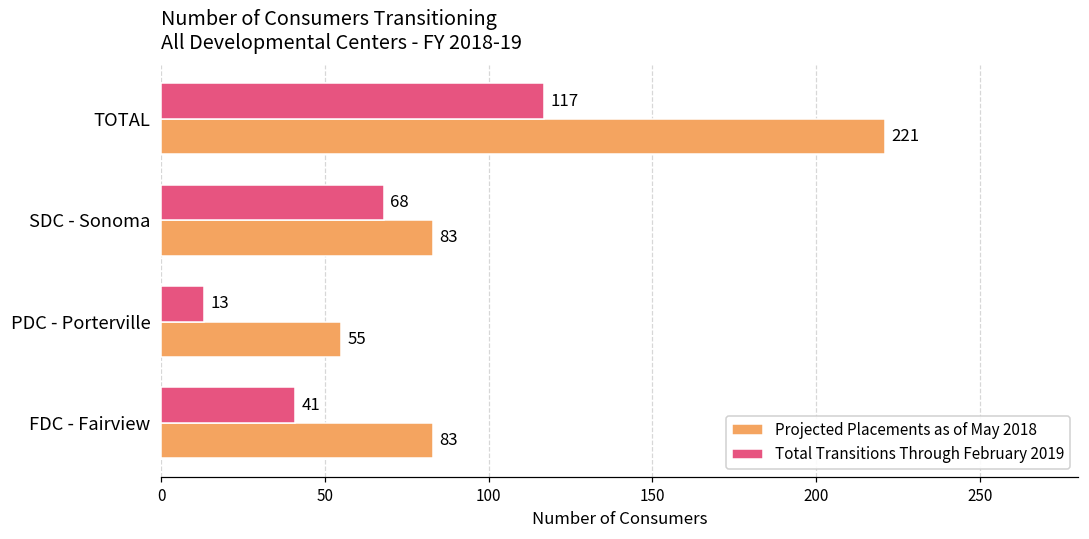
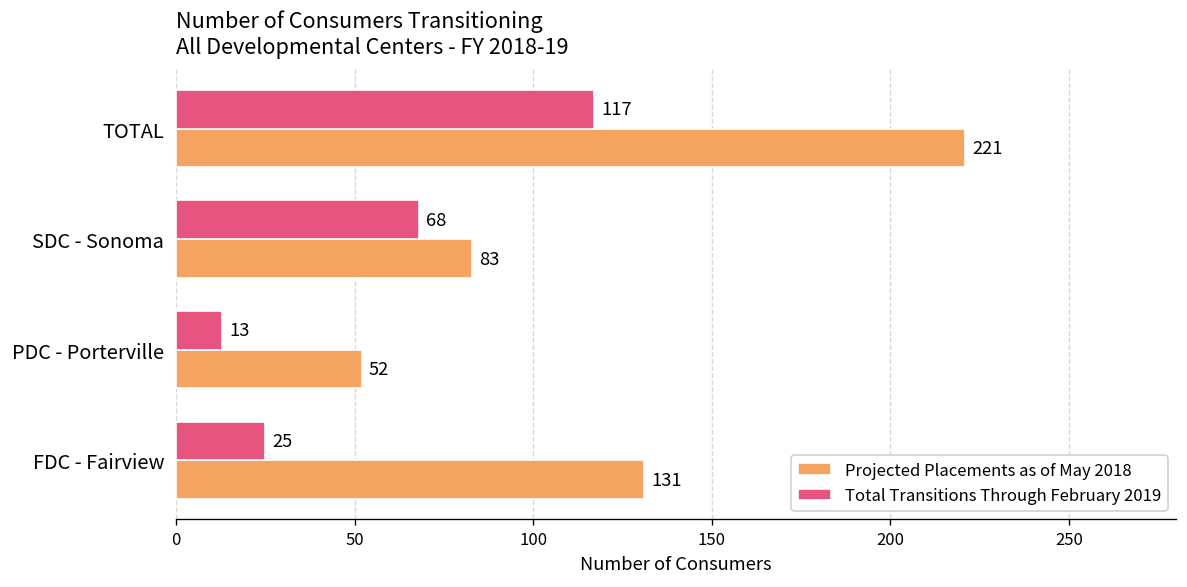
  {
    "Projected Placements as of May 2018": {
      "TOTAL": 221,
      "SDC - Sonoma": 83,
-     "PDC - Porterville": 55,
-     "FDC - Fairview": 83
+     "PDC - Porterville": 52,
+     "FDC - Fairview": 131
    },
    "Total Transitions Through February 2019": {
      "TOTAL": 117,
      "SDC - Sonoma": 68,
      "PDC - Porterville": 13,
-     "FDC - Fairview": 41
+     "FDC - Fairview": 25
    }
  }
